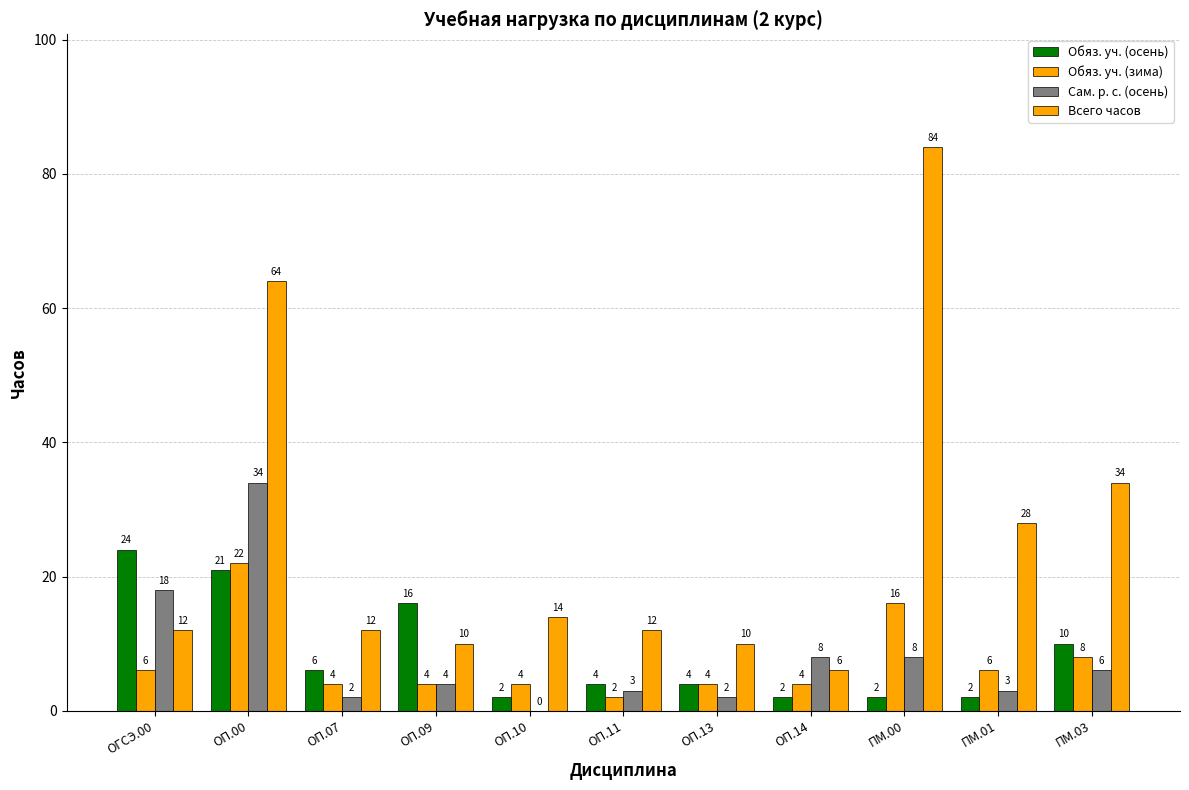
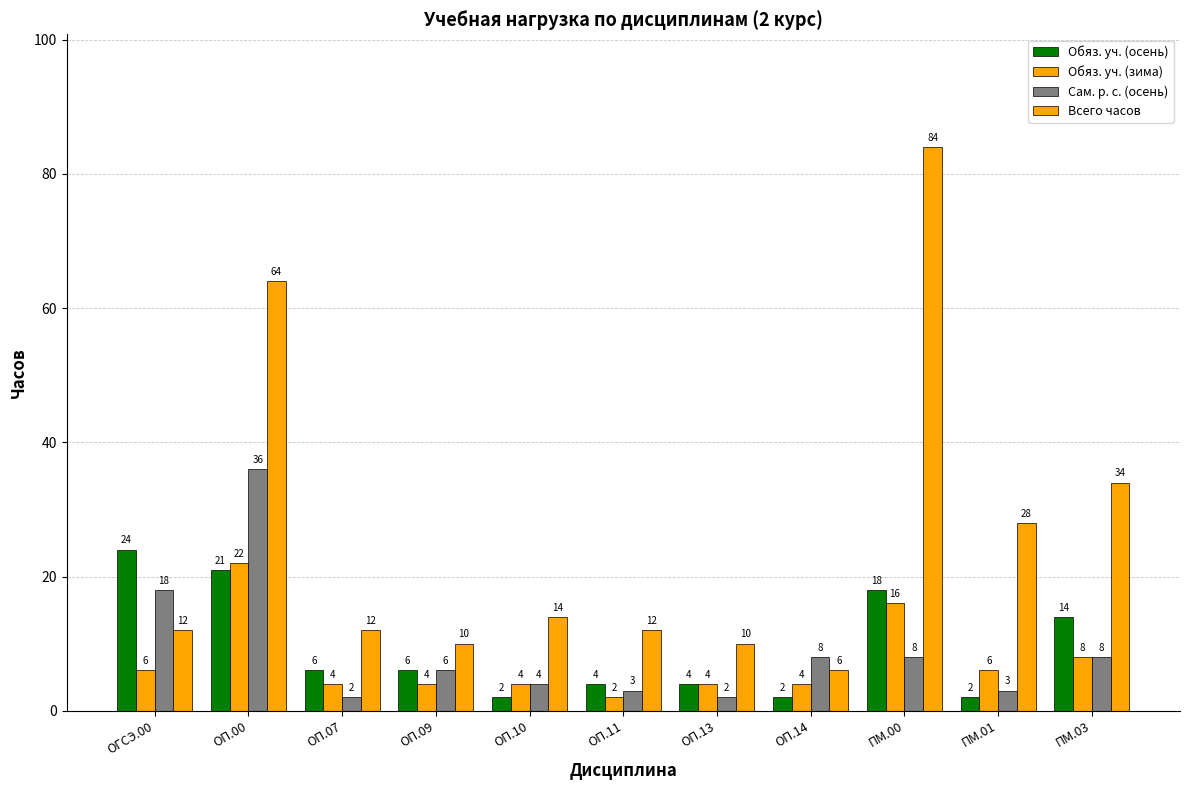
  {
    "Обяз. уч. (осень)": {
      "ОГСЭ.00": 24,
      "ОП.00": 21,
      "ОП.07": 6,
-     "ОП.09": 16,
+     "ОП.09": 6,
      "ОП.10": 2,
      "ОП.11": 4,
      "ОП.13": 4,
      "ОП.14": 2,
-     "ПМ.00": 2,
+     "ПМ.00": 18,
      "ПМ.01": 2,
-     "ПМ.03": 10
+     "ПМ.03": 14
    },
    "Сам. р. с. (осень)": {
      "ОГСЭ.00": 18,
-     "ОП.00": 34,
+     "ОП.00": 36,
      "ОП.07": 2,
-     "ОП.09": 4,
-     "ОП.10": 0,
+     "ОП.09": 6,
+     "ОП.10": 4,
      "ОП.11": 3,
      "ОП.13": 2,
      "ОП.14": 8,
      "ПМ.00": 8,
      "ПМ.01": 3,
-     "ПМ.03": 6
+     "ПМ.03": 8
    }
  }
